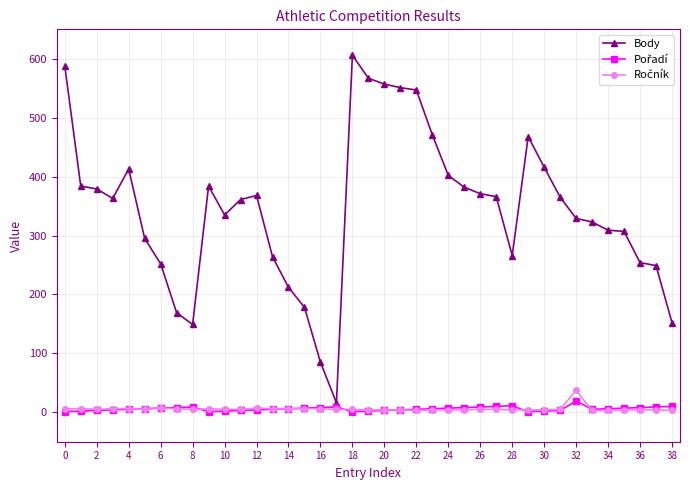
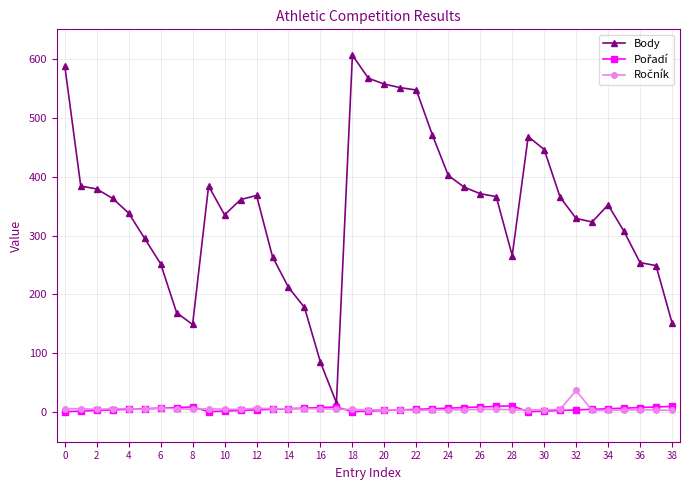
  {
    "Body": {
      "0": 590,
      "2": 380,
-     "4": 410,
+     "4": 340,
      "6": 250,
      "8": 150,
      "10": 340,
      "12": 370,
      "14": 210,
      "16": 90,
      "18": 610,
      "20": 560,
      "22": 550,
      "24": 400,
      "26": 370,
      "28": 270,
-     "30": 420,
+     "30": 450,
      "32": 330,
-     "34": 310,
+     "34": 350,
      "36": 250,
      "38": 150
    },
    "Pořadí": {
      "0": 0,
      "28": 10,
-     "32": 20,
+     "32": 0,
      "38": 10
    },
    "Ročník": {
      "0": 10,
      "28": 0,
      "32": 40,
      "38": 0
    }
  }
